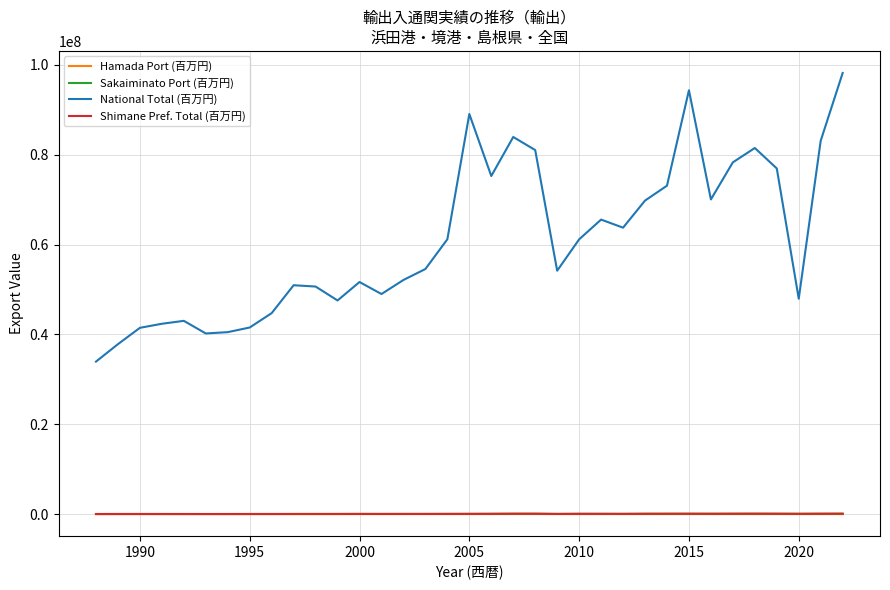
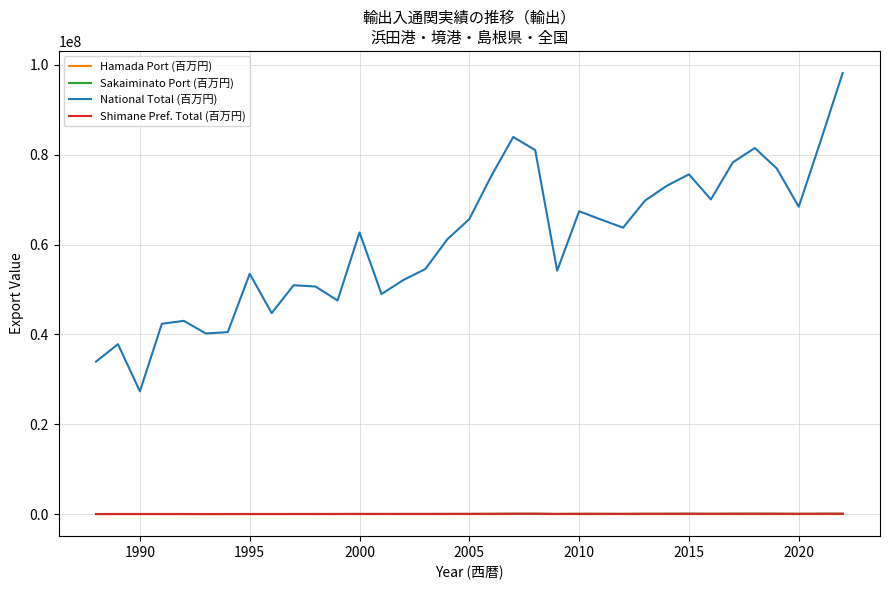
  {
    "Shimane Pref. Total (百万円)": {
      "1990": 0,
      "1995": 0,
      "2000": 0,
      "2005": 0,
      "2010": 0,
      "2015": 0,
      "2020": 0
    },
    "National Total (百万円)": {
-     "1990": 41000000,
-     "1995": 42000000,
-     "2000": 52000000,
-     "2005": 89000000,
-     "2010": 61000000,
-     "2015": 94000000,
-     "2020": 48000000
+     "1990": 27000000,
+     "1995": 53000000,
+     "2000": 63000000,
+     "2005": 66000000,
+     "2010": 67000000,
+     "2015": 76000000,
+     "2020": 68000000
    }
  }
